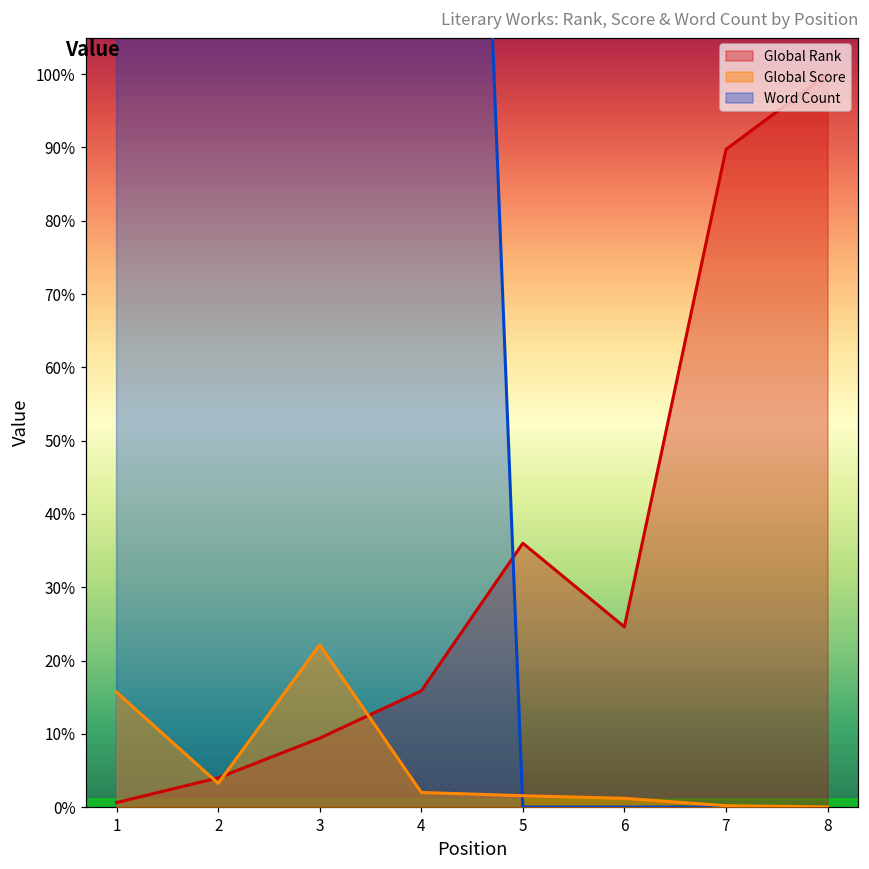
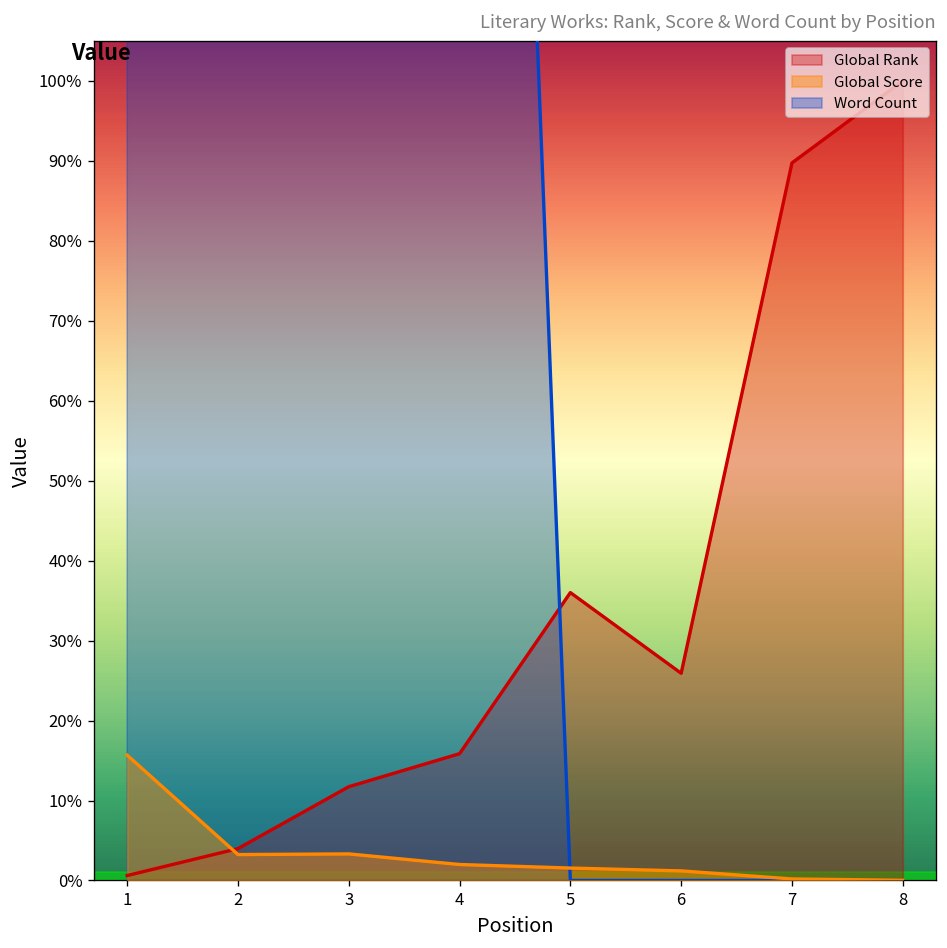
  {
    "Global Rank": {
      "2": "4%",
-     "3": "9%",
+     "3": "12%",
      "4": "16%",
      "5": "36%",
-     "6": "25%",
+     "6": "26%",
      "7": "90%"
    },
    "Global Score": {
      "1": "16%",
      "2": "3%",
-     "3": "22%",
+     "3": "3%",
      "4": "2%",
      "5": "2%",
      "6": "1%"
    }
  }
